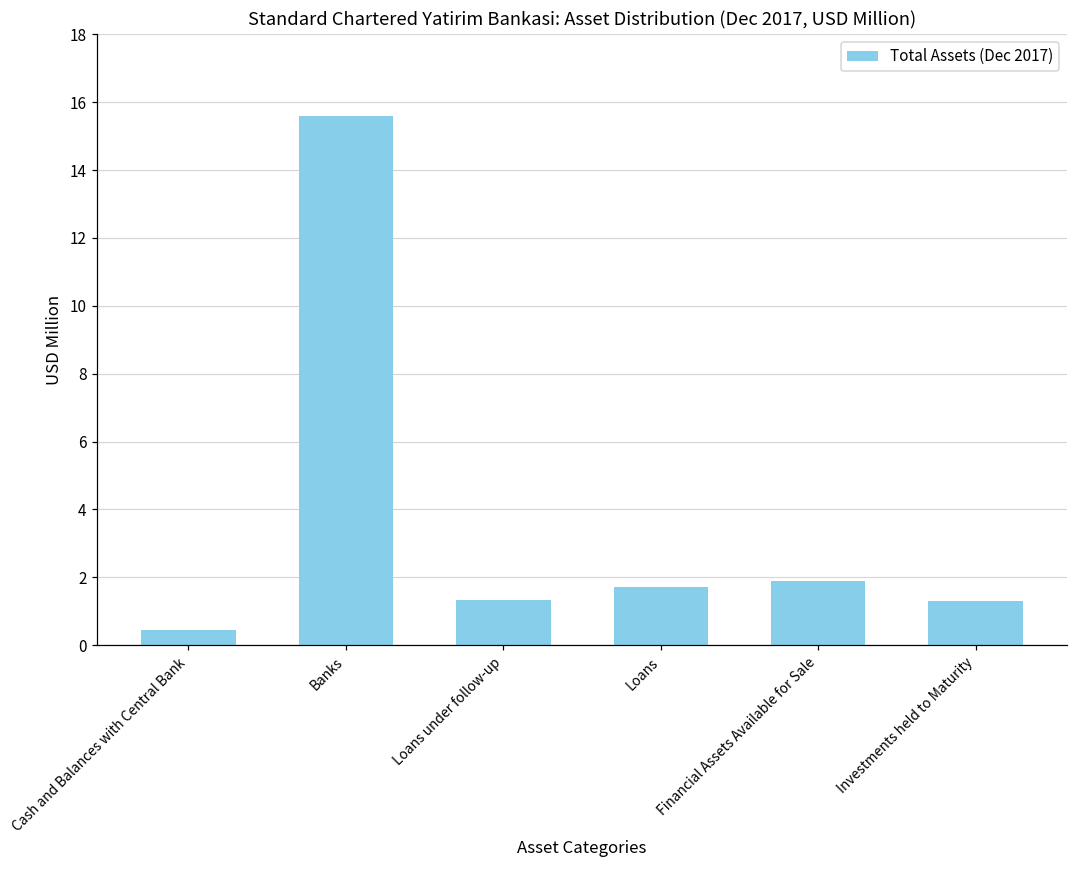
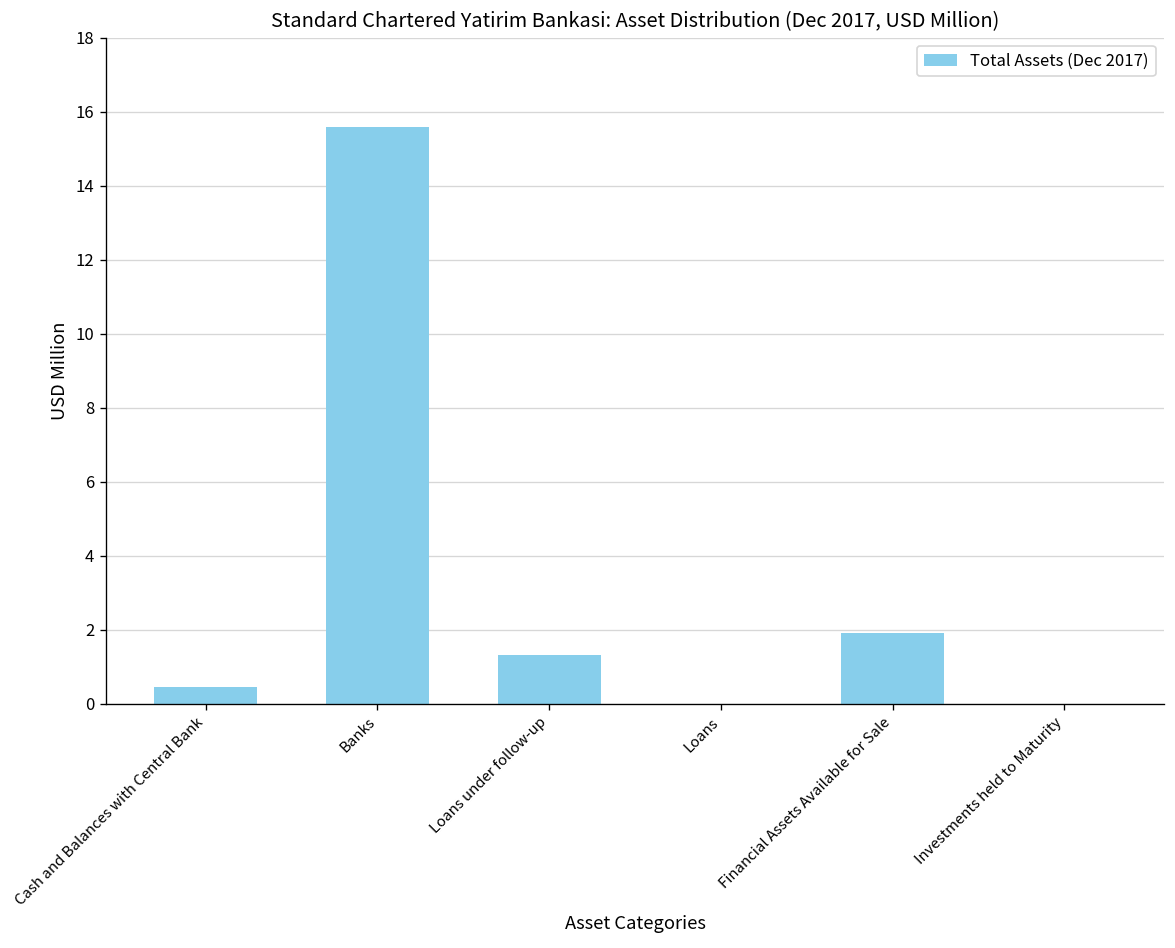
  {
    "Cash and Balances with Central Bank": 0.5,
    "Banks": 15.6,
    "Loans under follow-up": 1.3,
-   "Loans": 1.7,
+   "Loans": 0.0,
    "Financial Assets Available for Sale": 1.9,
-   "Investments held to Maturity": 1.3
+   "Investments held to Maturity": 0.0
  }
